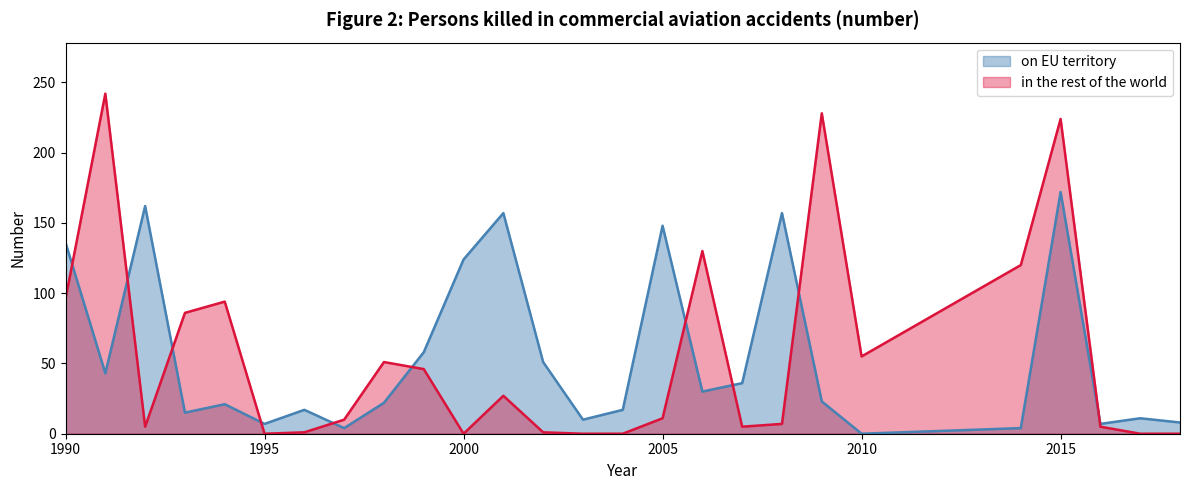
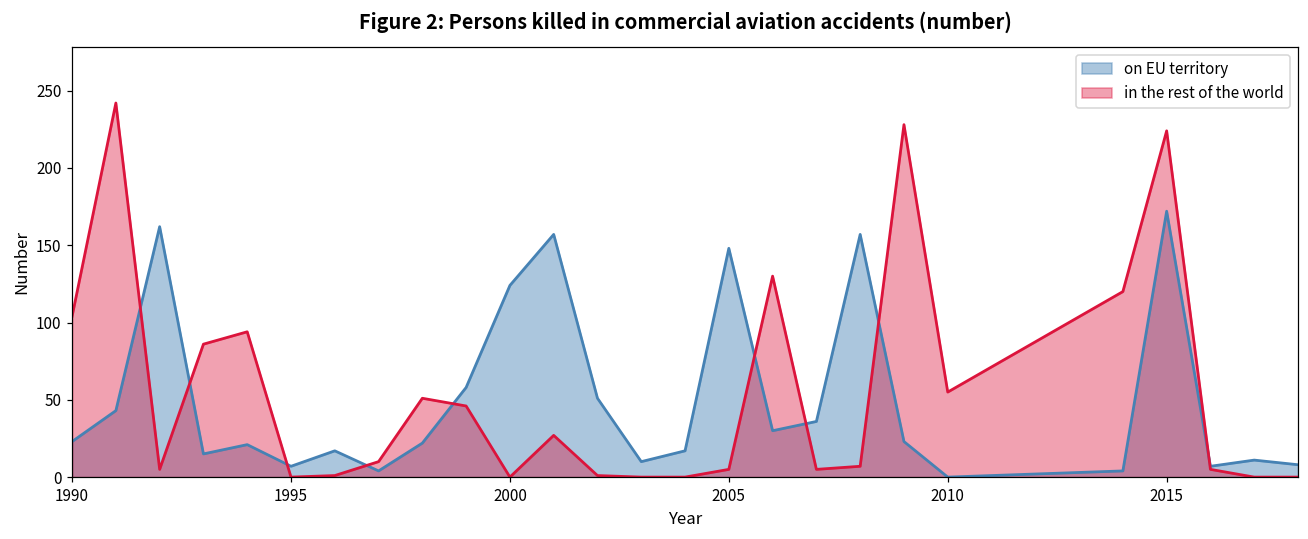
  {
    "on EU territory": {
-     "1990": 136,
+     "1990": 23,
      "1995": 7,
      "2000": 124,
      "2005": 148,
      "2010": 0,
      "2015": 172
    },
    "in the rest of the world": {
-     "1990": 96,
+     "1990": 104,
      "1995": 0,
      "2000": 0,
-     "2005": 11,
+     "2005": 5,
      "2010": 55,
      "2015": 224
    }
  }
